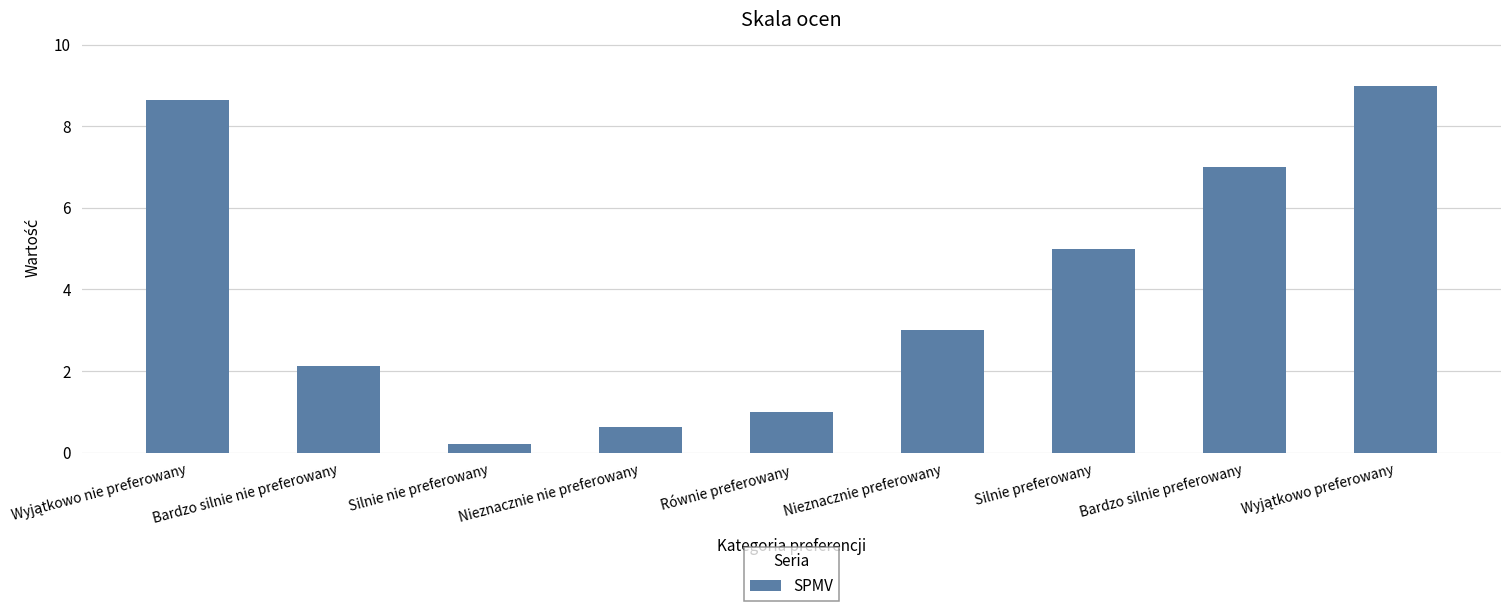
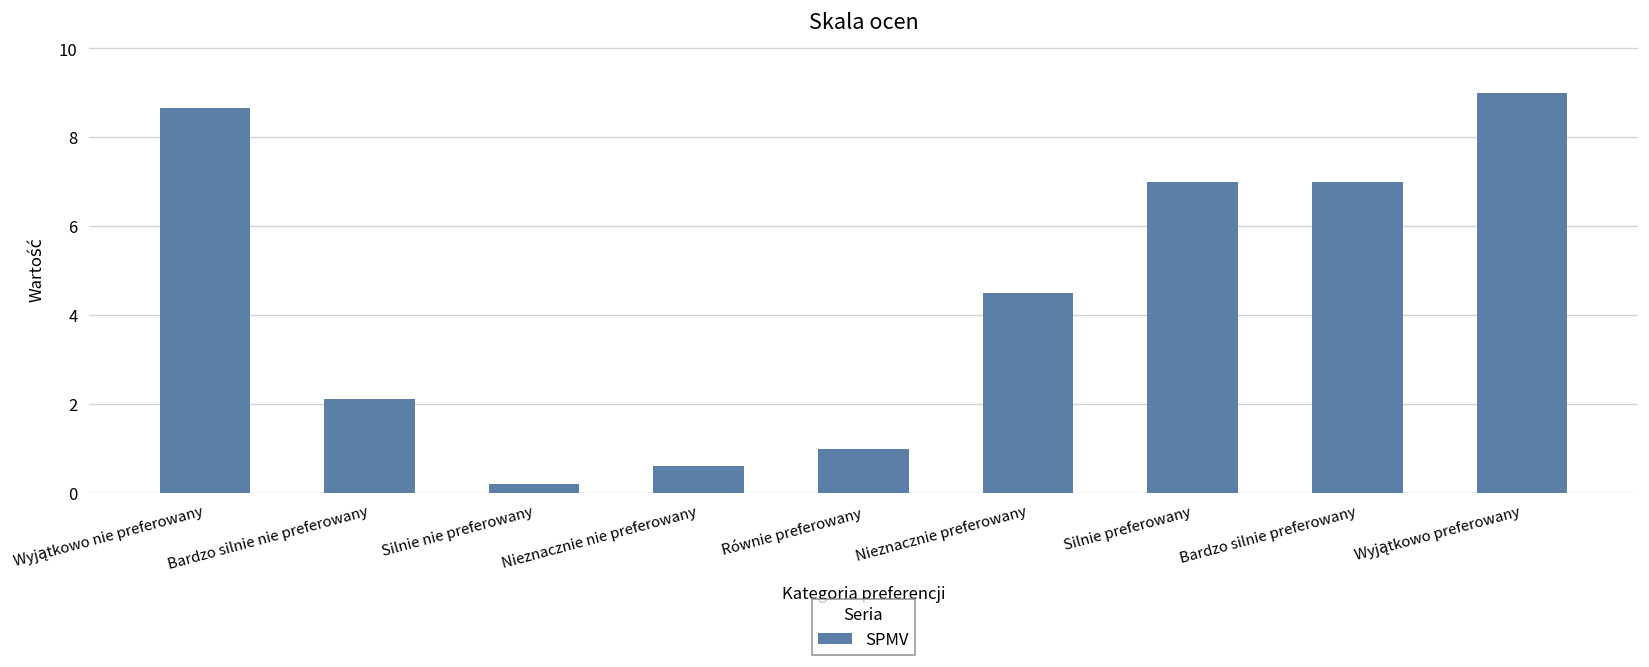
  {
    "Wyjątkowo nie preferowany": 8.6,
    "Bardzo silnie nie preferowany": 2.1,
    "Silnie nie preferowany": 0.2,
    "Nieznacznie nie preferowany": 0.6,
    "Równie preferowany": 1.0,
-   "Nieznacznie preferowany": 3.0,
-   "Silnie preferowany": 5,
+   "Nieznacznie preferowany": 4.5,
+   "Silnie preferowany": 7,
    "Bardzo silnie preferowany": 7.0,
    "Wyjątkowo preferowany": 9.0
  }
